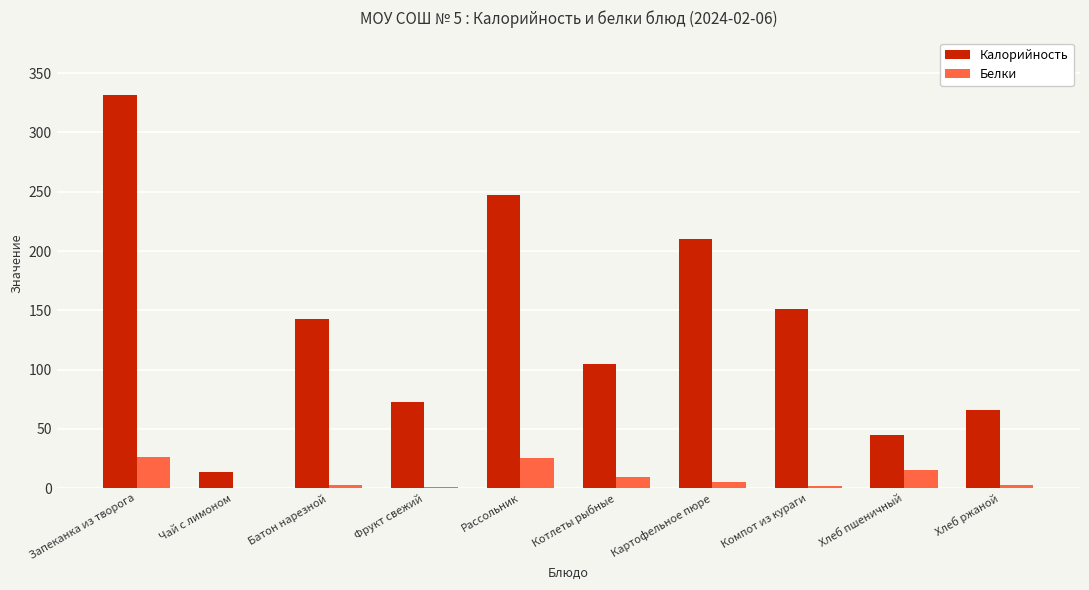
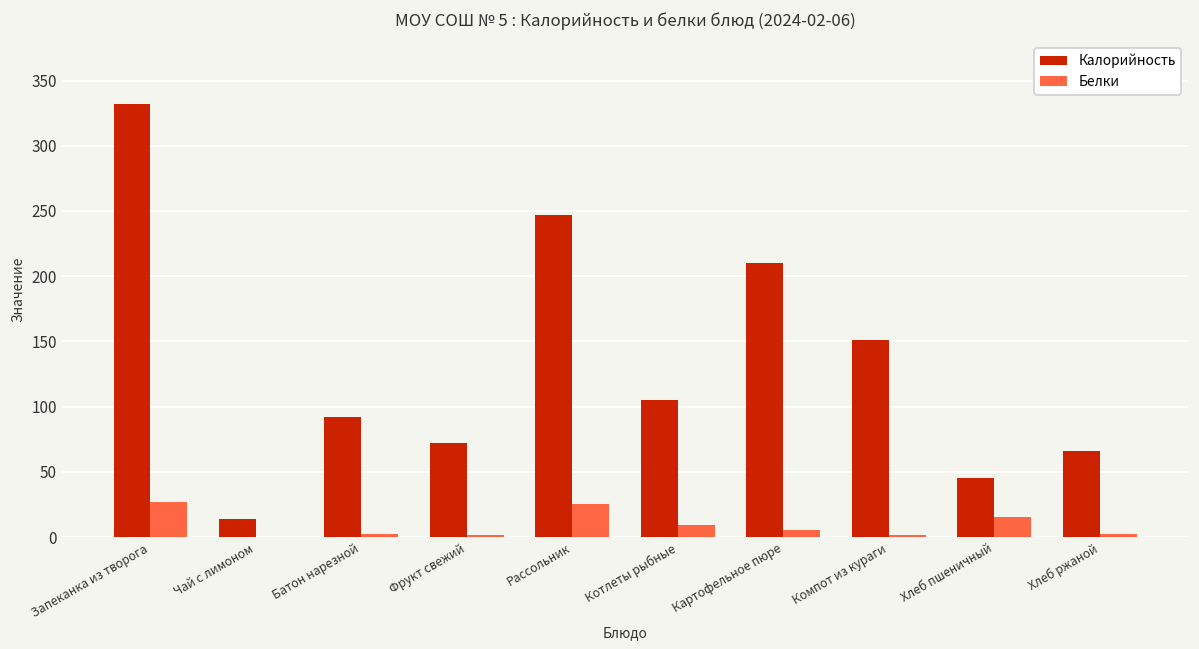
  {
    "Калорийность": {
      "Запеканка из творога": 332,
      "Чай с лимоном": 14,
-     "Батон нарезной": 143,
+     "Батон нарезной": 92,
      "Фрукт свежий": 72,
      "Рассольник": 247,
      "Котлеты рыбные": 105,
      "Картофельное пюре": 210,
      "Компот из кураги": 151,
      "Хлеб пшеничный": 45,
      "Хлеб ржаной": 66
    },
    "Белки": {
      "Запеканка из творога": 27,
      "Батон нарезной": 3,
      "Рассольник": 25,
      "Котлеты рыбные": 9,
      "Картофельное пюре": 5,
      "Хлеб пшеничный": 16,
      "Хлеб ржаной": 2
    }
  }
